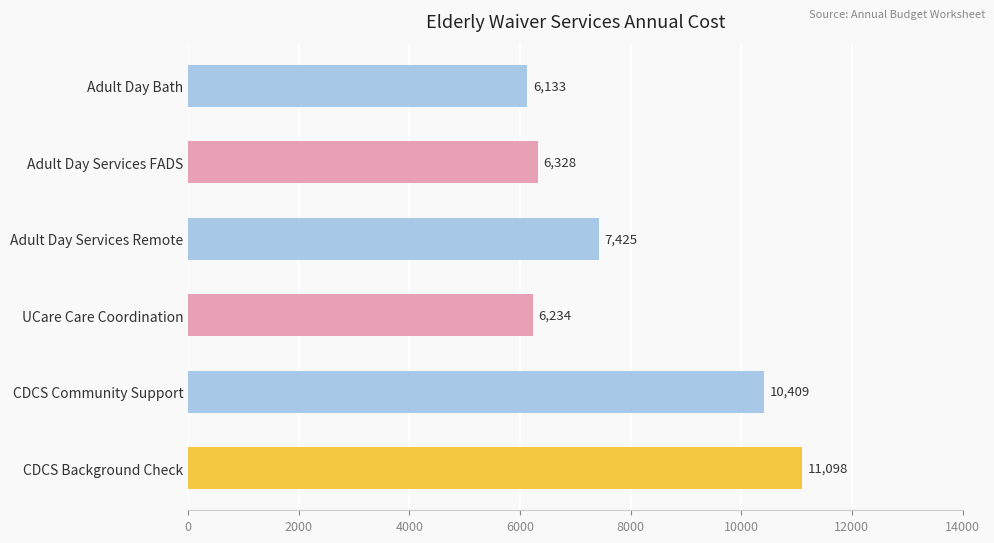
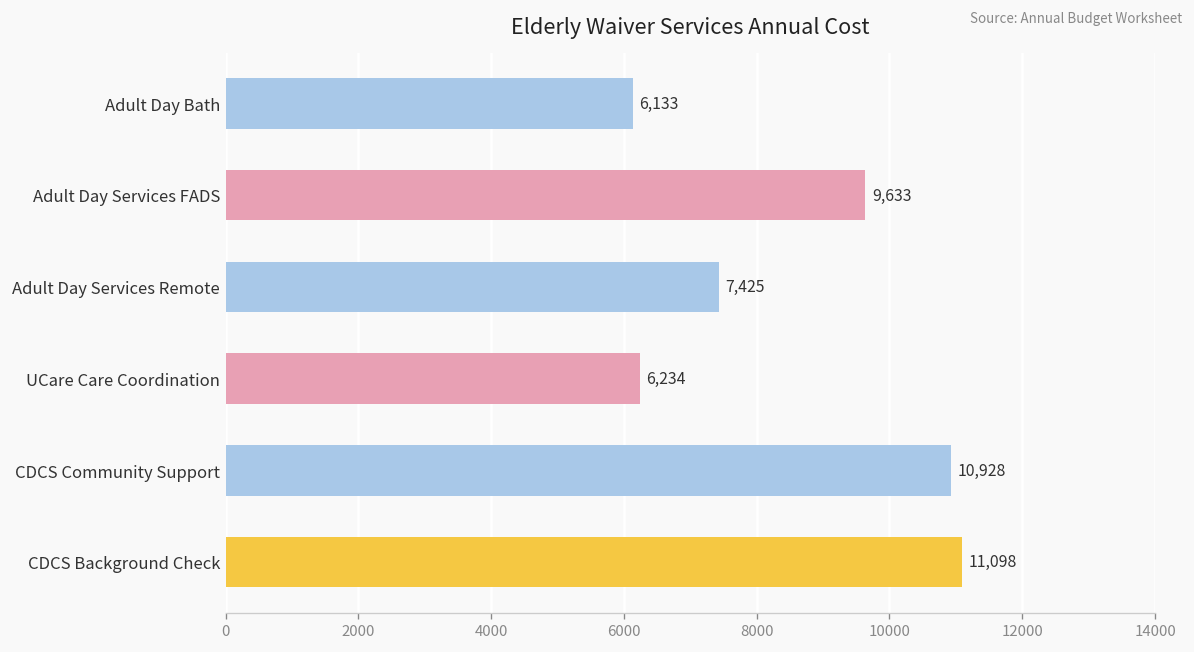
  {
    "Adult Day Bath": "6,133",
-   "Adult Day Services FADS": "6,328",
+   "Adult Day Services FADS": "9,633",
    "Adult Day Services Remote": "7,425",
    "UCare Care Coordination": "6,234",
-   "CDCS Community Support": "10,409",
+   "CDCS Community Support": "10,928",
    "CDCS Background Check": "11,098"
  }
